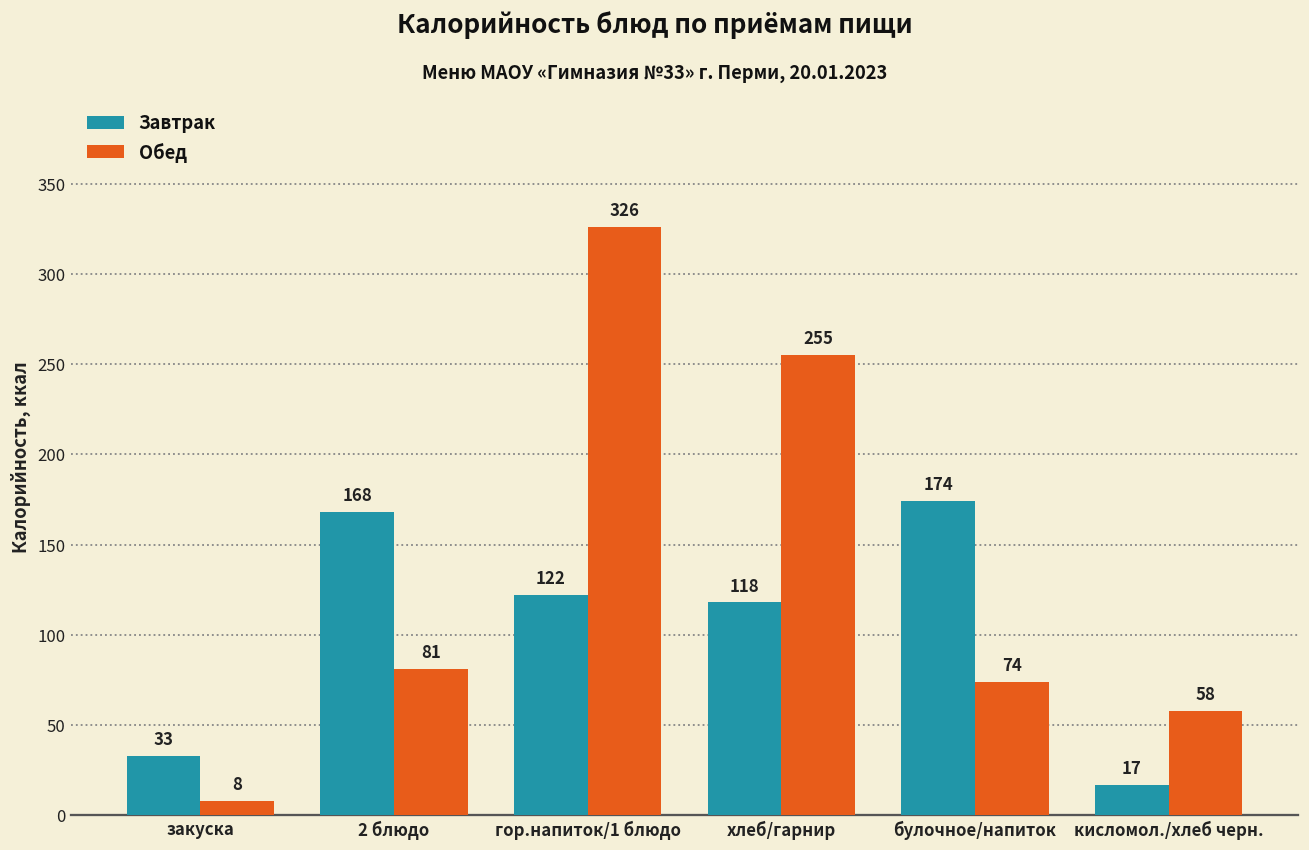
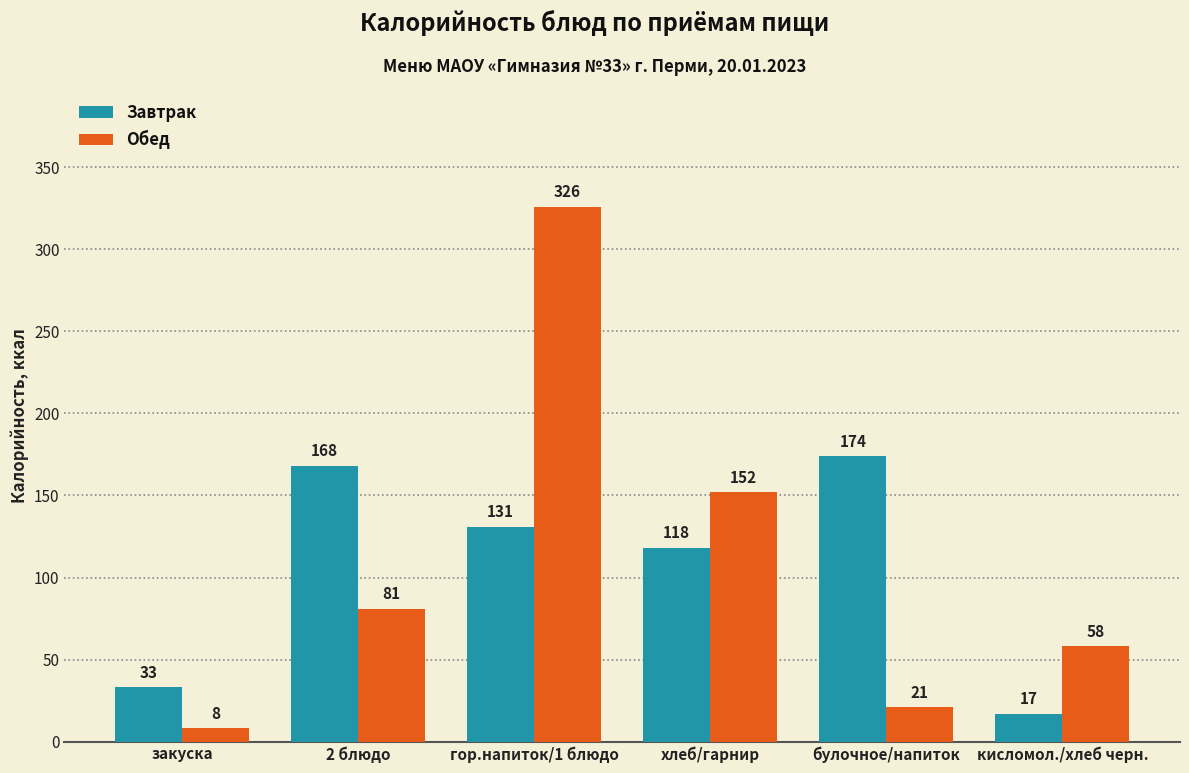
  {
    "Завтрак": {
      "закуска": 33,
      "2 блюдо": 168,
-     "гор.напиток/1 блюдо": 122,
+     "гор.напиток/1 блюдо": 131,
      "хлеб/гарнир": 118,
      "булочное/напиток": 174,
      "кисломол./хлеб черн.": 17
    },
    "Обед": {
      "закуска": 8,
      "2 блюдо": 81,
      "гор.напиток/1 блюдо": 326,
-     "хлеб/гарнир": 255,
-     "булочное/напиток": 74,
+     "хлеб/гарнир": 152,
+     "булочное/напиток": 21,
      "кисломол./хлеб черн.": 58
    }
  }
